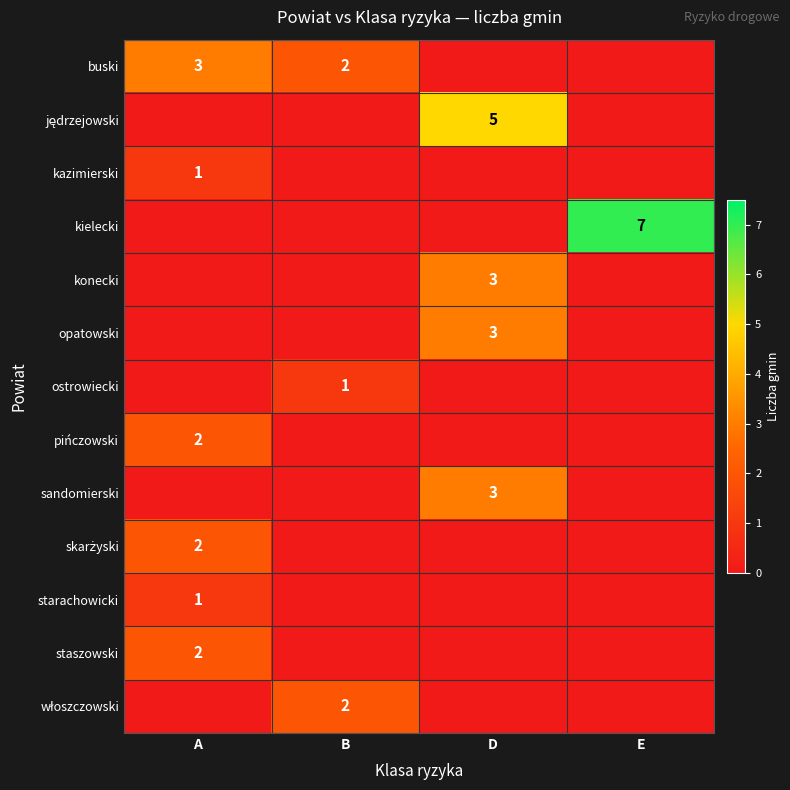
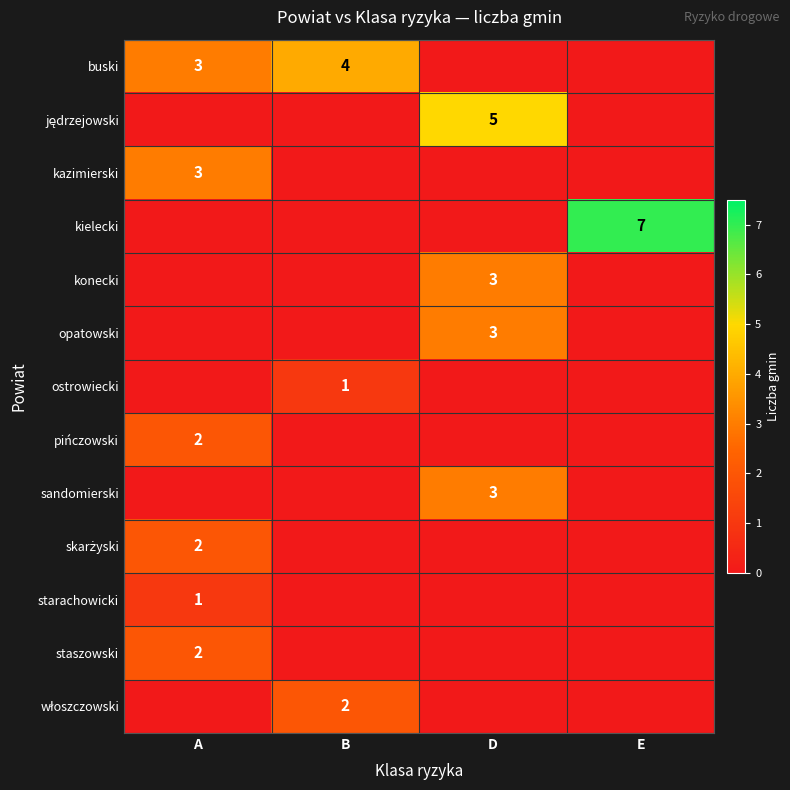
  {
    "buski": {
      "A": 3,
-     "B": 2
+     "B": 4
    },
    "jędrzejowski": {
      "D": 5
    },
    "kazimierski": {
-     "A": 1
+     "A": 3
    },
    "kielecki": {
      "E": 7
    },
    "konecki": {
      "D": 3
    },
    "opatowski": {
      "D": 3
    },
    "ostrowiecki": {
      "B": 1
    },
    "pińczowski": {
      "A": 2
    },
    "sandomierski": {
      "D": 3
    },
    "skarżyski": {
      "A": 2
    },
    "starachowicki": {
      "A": 1
    },
    "staszowski": {
      "A": 2
    },
    "włoszczowski": {
      "B": 2
    }
  }
